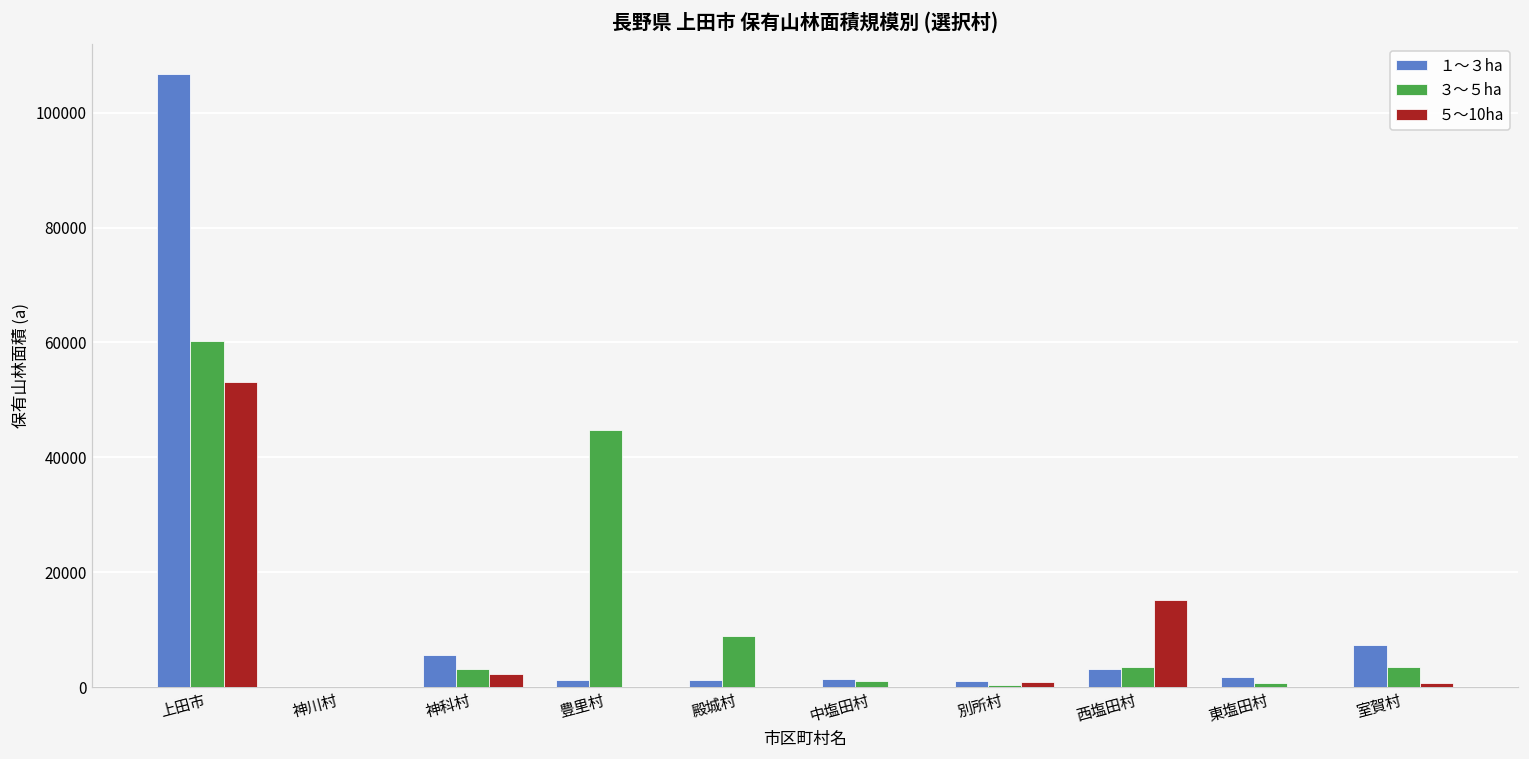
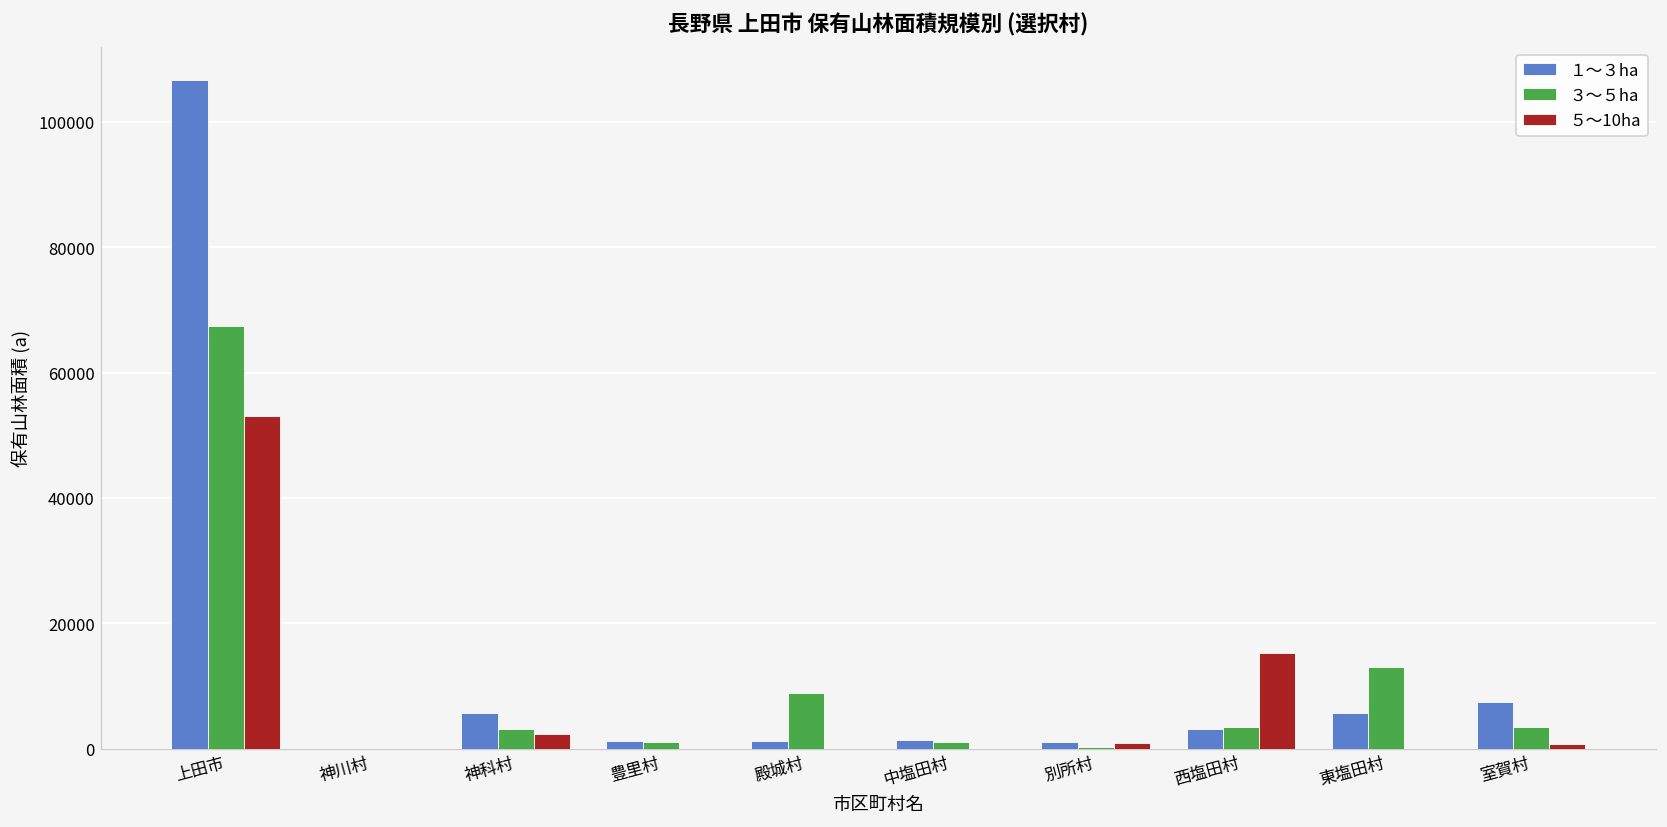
  {
    "１〜３ha": {
      "上田市": 107000,
      "神川村": 0,
      "神科村": 6000,
      "豊里村": 1000,
      "殿城村": 1000,
      "中塩田村": 1000,
      "別所村": 1000,
      "西塩田村": 3000,
-     "東塩田村": 2000,
+     "東塩田村": 6000,
      "室賀村": 7000
    },
    "３〜５ha": {
-     "上田市": 60000,
+     "上田市": 67000,
      "神川村": 0,
      "神科村": 3000,
-     "豊里村": 45000,
+     "豊里村": 1000,
      "殿城村": 9000,
      "中塩田村": 1000,
      "西塩田村": 4000,
-     "東塩田村": 1000,
+     "東塩田村": 13000,
      "室賀村": 4000
    },
    "５〜10ha": {
      "上田市": 53000,
      "神川村": 0,
      "神科村": 2000,
      "豊里村": 0,
      "殿城村": 0,
      "中塩田村": 0,
      "別所村": 1000,
      "西塩田村": 15000,
      "東塩田村": 0,
      "室賀村": 1000
    }
  }
